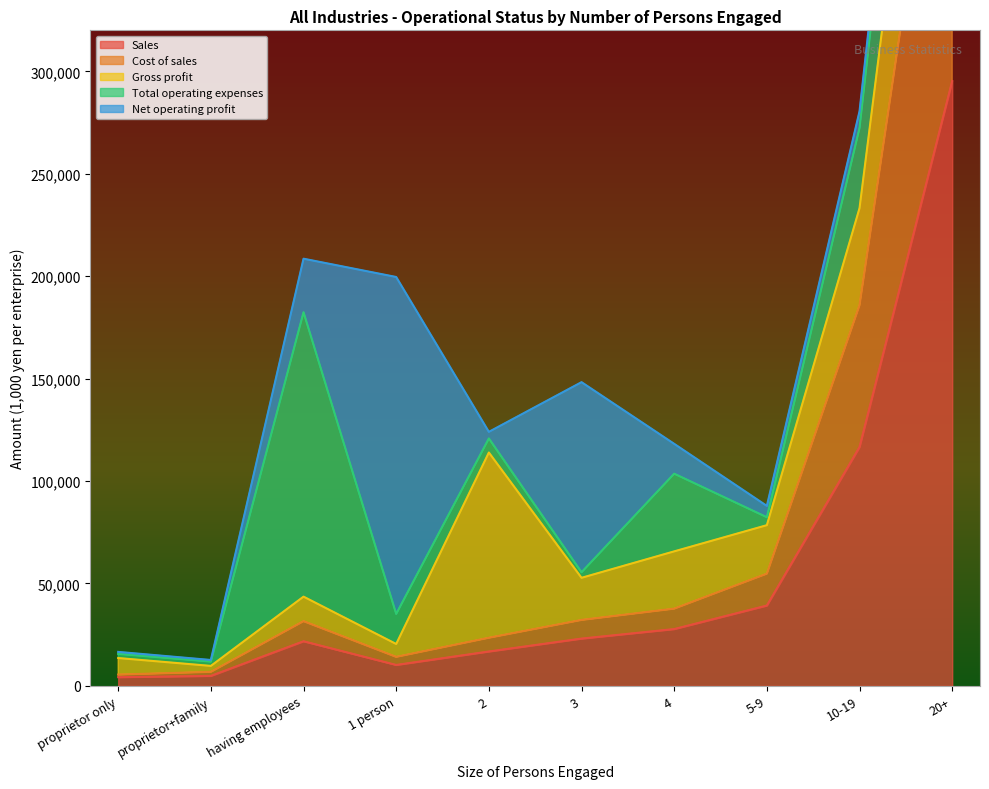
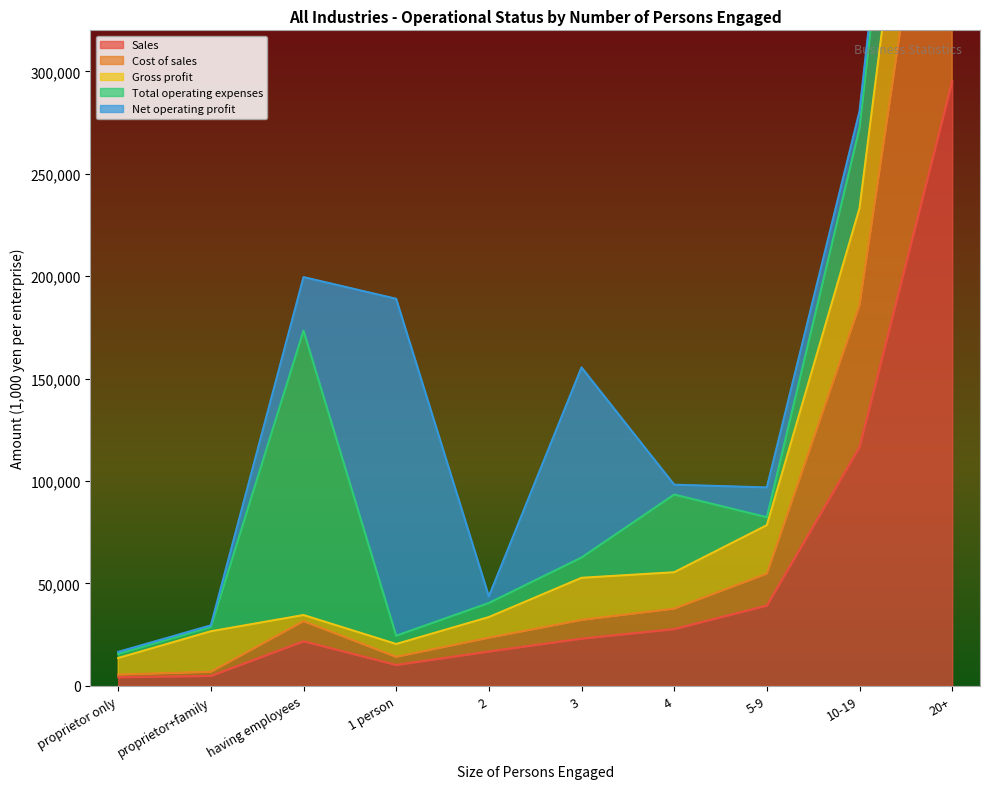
  {
    "Gross profit": {
      "proprietor only": "8,000",
-     "proprietor+family": "3,000",
-     "having employees": "12,000",
+     "proprietor+family": "20,000",
+     "having employees": "3,000",
      "1 person": "6,000",
-     "2": "90,000",
+     "2": "10,000",
      "3": "21,000",
-     "4": "28,000",
+     "4": "18,000",
      "5-9": "24,000",
      "10-19": "47,000"
    },
    "Total operating expenses": {
      "having employees": "139,000",
-     "1 person": "15,000",
+     "1 person": "4,000",
      "2": "7,000",
-     "3": "3,000",
+     "3": "10,000",
      "4": "38,000",
      "5-9": "4,000",
      "10-19": "39,000"
    },
    "Net operating profit": {
      "having employees": "26,000",
      "1 person": "164,000",
      "2": "3,000",
      "3": "93,000",
-     "4": "15,000",
-     "5-9": "6,000",
+     "4": "5,000",
+     "5-9": "15,000",
      "10-19": "8,000"
    }
  }
